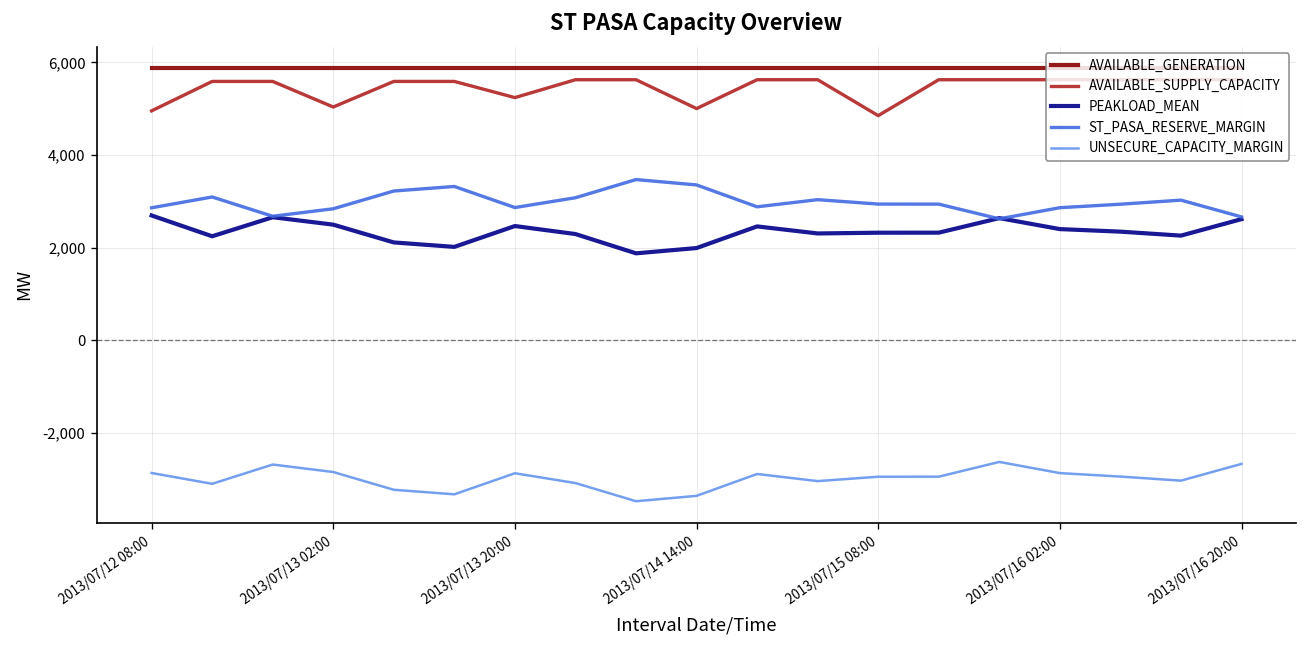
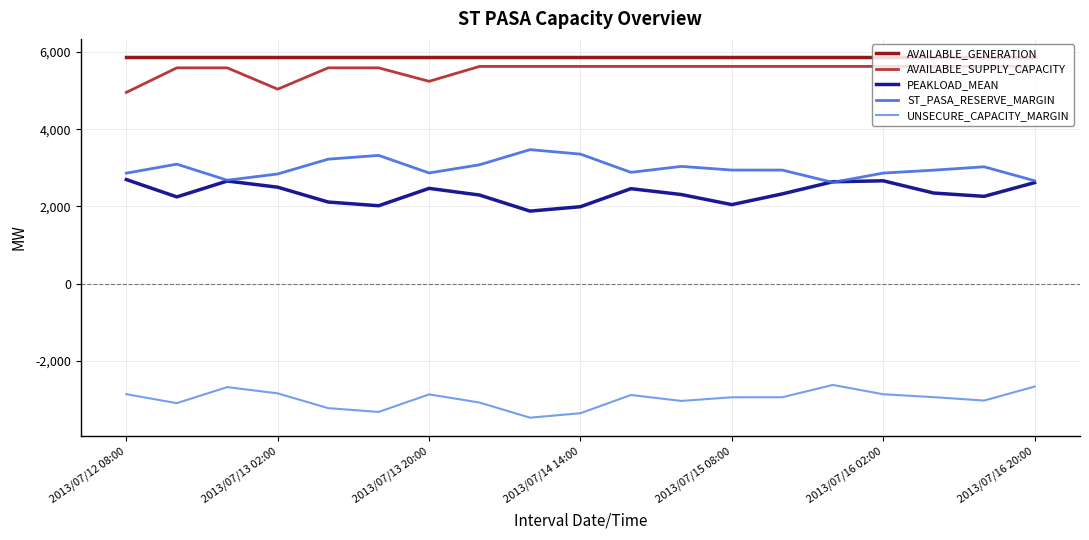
  {
    "AVAILABLE_GENERATION": {
      "2013/07/12 08:00": "5,900",
      "2013/07/13 02:00": "5,900",
      "2013/07/13 20:00": "5,900",
      "2013/07/14 14:00": "5,900",
      "2013/07/15 08:00": "5,900"
    },
    "AVAILABLE_SUPPLY_CAPACITY": {
      "2013/07/12 08:00": "5,000",
      "2013/07/13 02:00": "5,000",
      "2013/07/13 20:00": "5,200",
-     "2013/07/14 14:00": "5,000",
-     "2013/07/15 08:00": "4,900"
+     "2013/07/14 14:00": "5,600",
+     "2013/07/15 08:00": "5,600"
    },
    "PEAKLOAD_MEAN": {
      "2013/07/12 08:00": "2,700",
      "2013/07/13 02:00": "2,500",
      "2013/07/13 20:00": "2,500",
      "2013/07/14 14:00": "2,000",
-     "2013/07/15 08:00": "2,300",
-     "2013/07/16 02:00": "2,400"
+     "2013/07/15 08:00": "2,000",
+     "2013/07/16 02:00": "2,700"
    }
  }
